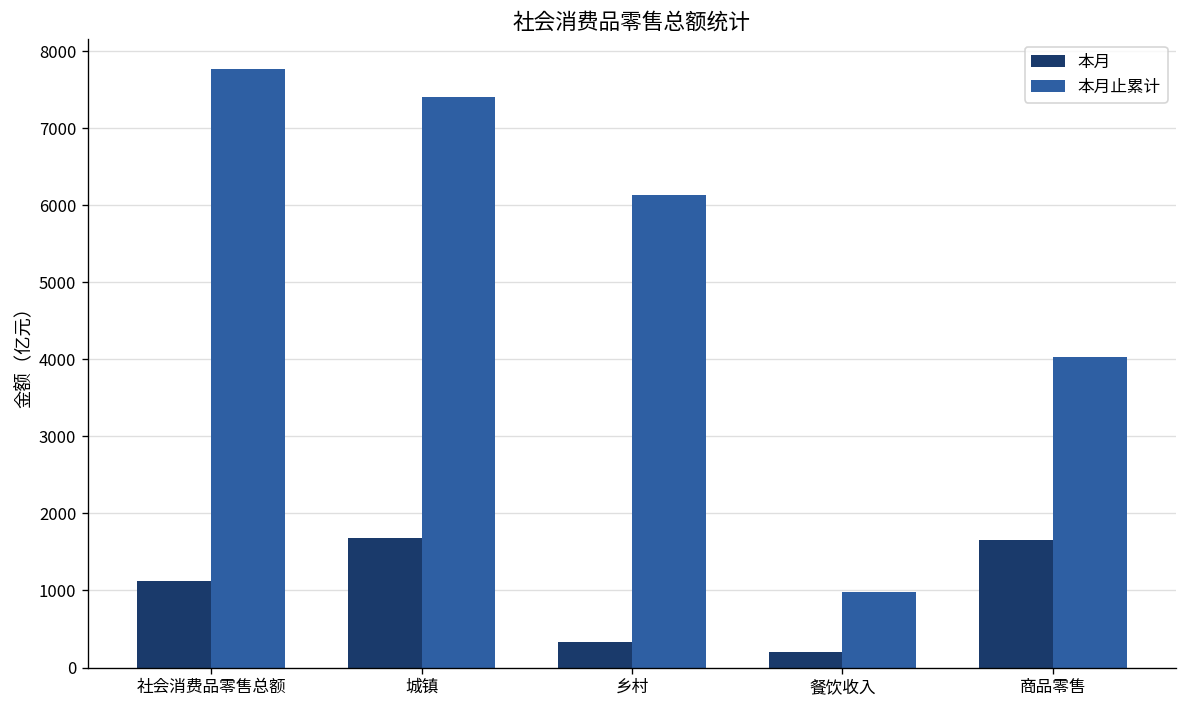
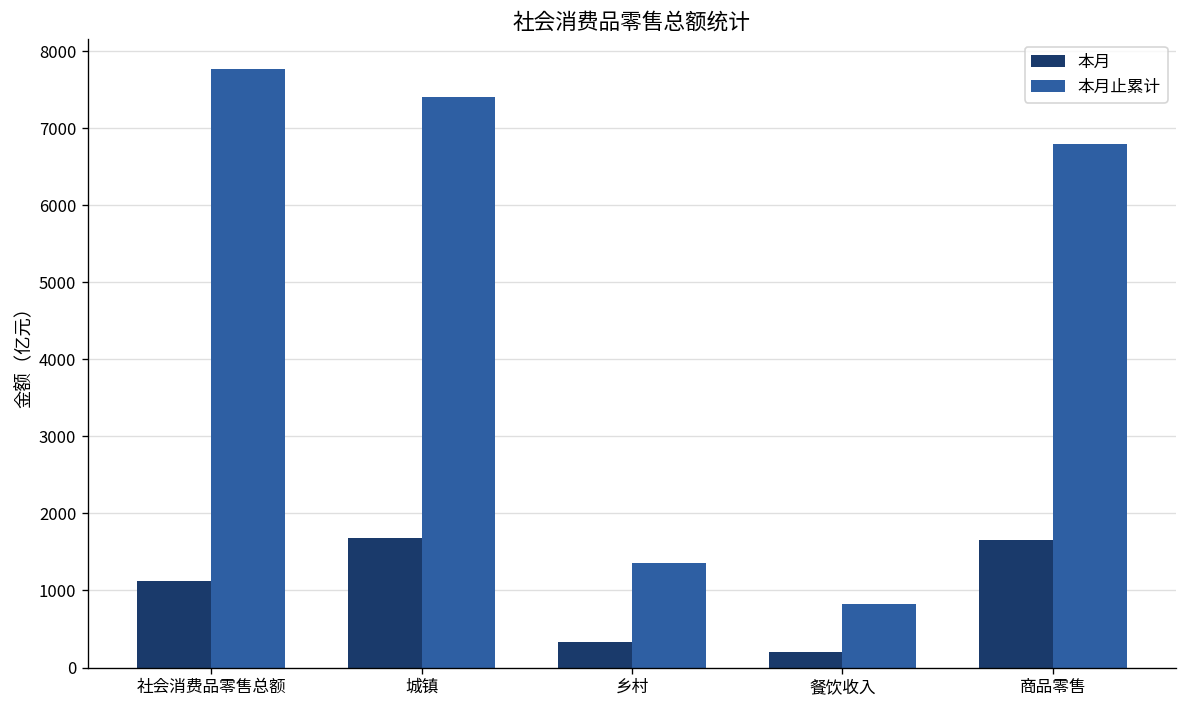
  {
    "本月": {
      "社会消费品零售总额": 1100,
      "城镇": 1700,
      "乡村": 300,
      "餐饮收入": 200,
      "商品零售": 1700
    },
    "本月止累计": {
      "社会消费品零售总额": 7800,
      "城镇": 7400,
-     "乡村": 6100,
-     "餐饮收入": 1000,
-     "商品零售": 4000
+     "乡村": 1400,
+     "餐饮收入": 800,
+     "商品零售": 6800
    }
  }
